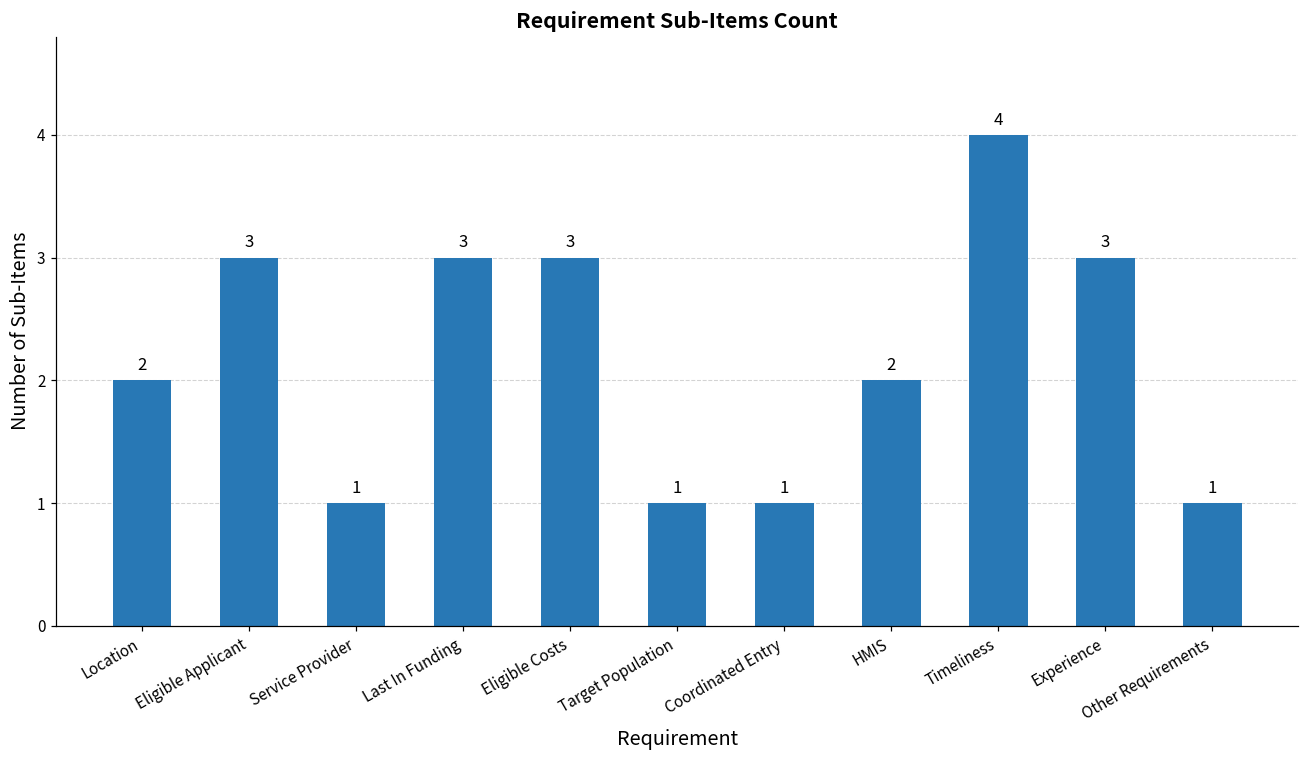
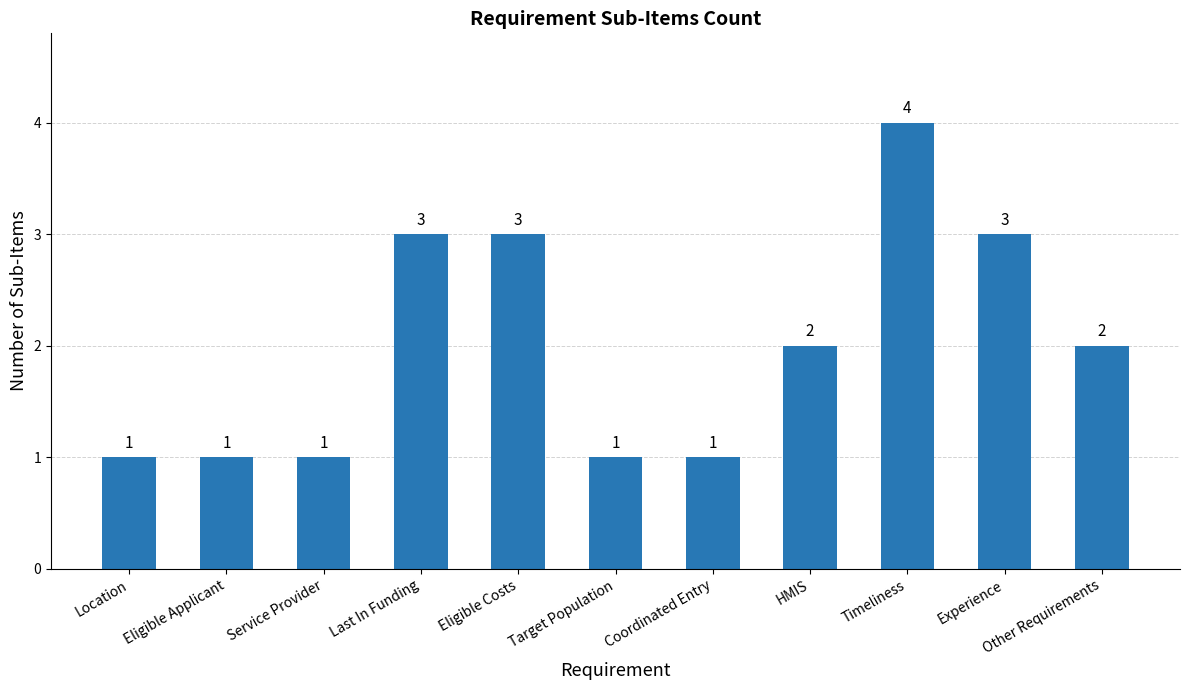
  {
-   "Location": 2,
-   "Eligible Applicant": 3,
+   "Location": 1,
+   "Eligible Applicant": 1,
    "Service Provider": 1,
    "Last In Funding": 3,
    "Eligible Costs": 3,
    "Target Population": 1,
    "Coordinated Entry": 1,
    "HMIS": 2,
    "Timeliness": 4,
    "Experience": 3,
-   "Other Requirements": 1
+   "Other Requirements": 2
  }
